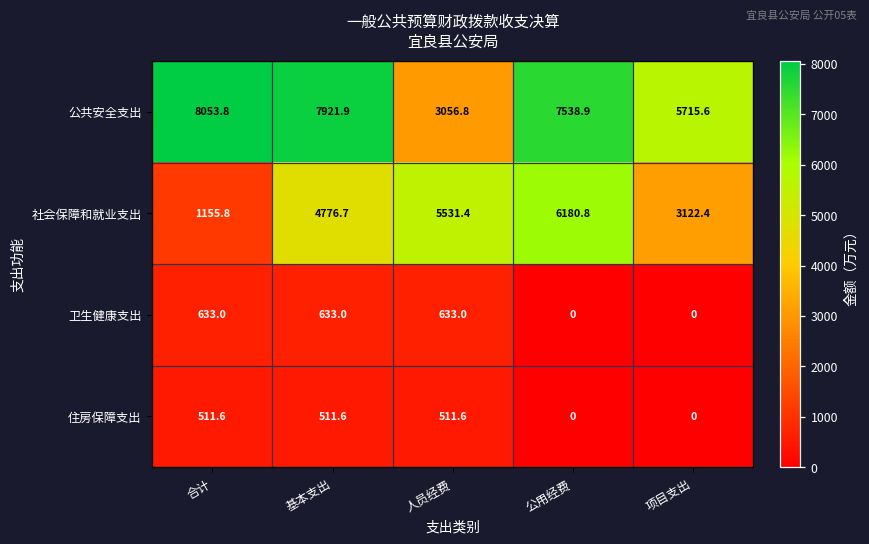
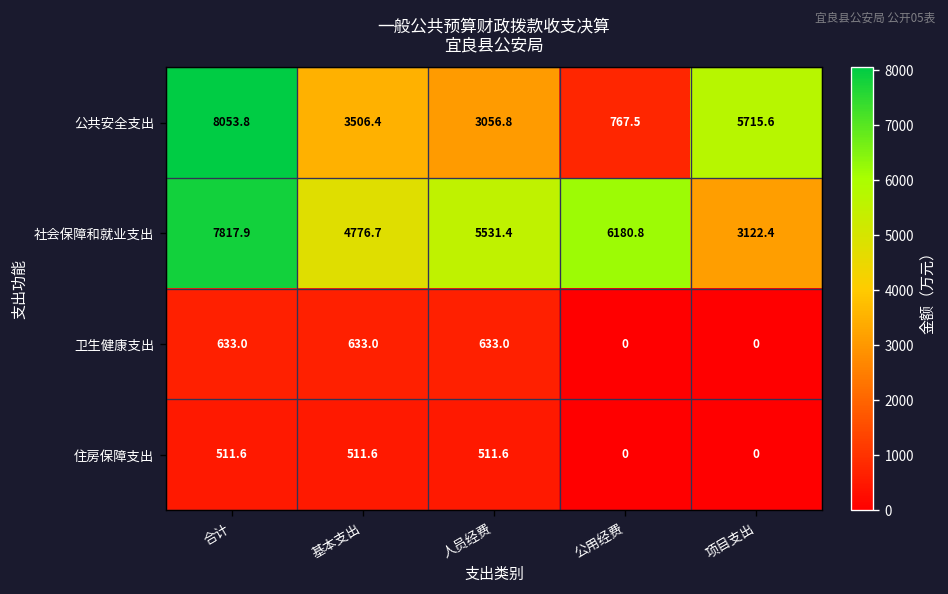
  {
    "公共安全支出": {
      "合计": 8053.8,
-     "基本支出": 7921.9,
+     "基本支出": 3506.4,
      "人员经费": 3056.8,
-     "公用经费": 7538.9,
+     "公用经费": 767.5,
      "项目支出": 5715.6
    },
    "社会保障和就业支出": {
-     "合计": 1155.8,
+     "合计": 7817.9,
      "基本支出": 4776.7,
      "人员经费": 5531.4,
      "公用经费": 6180.8,
      "项目支出": 3122.4
    },
    "卫生健康支出": {
      "合计": 633.0,
      "基本支出": 633.0,
      "人员经费": 633.0,
      "公用经费": 0,
      "项目支出": 0
    },
    "住房保障支出": {
      "合计": 511.6,
      "基本支出": 511.6,
      "人员经费": 511.6,
      "公用经费": 0,
      "项目支出": 0
    }
  }
